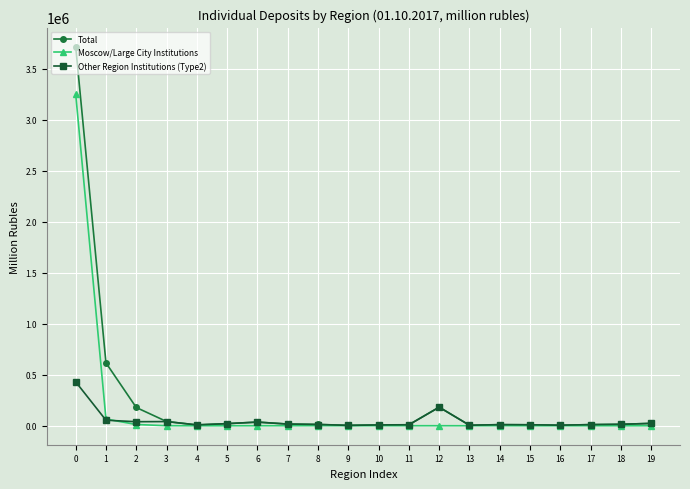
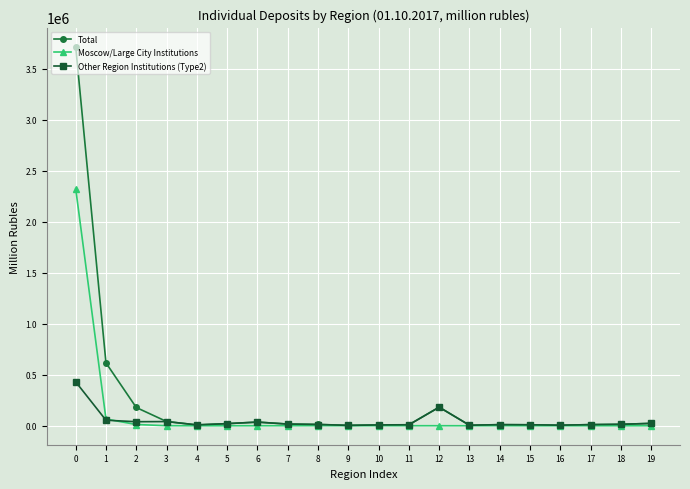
  {
    "Moscow/Large City Institutions": {
-     "0": 3250000,
+     "0": 2330000,
      "2": 10000,
      "3": 0,
      "6": 0,
      "12": 0
    }
  }
